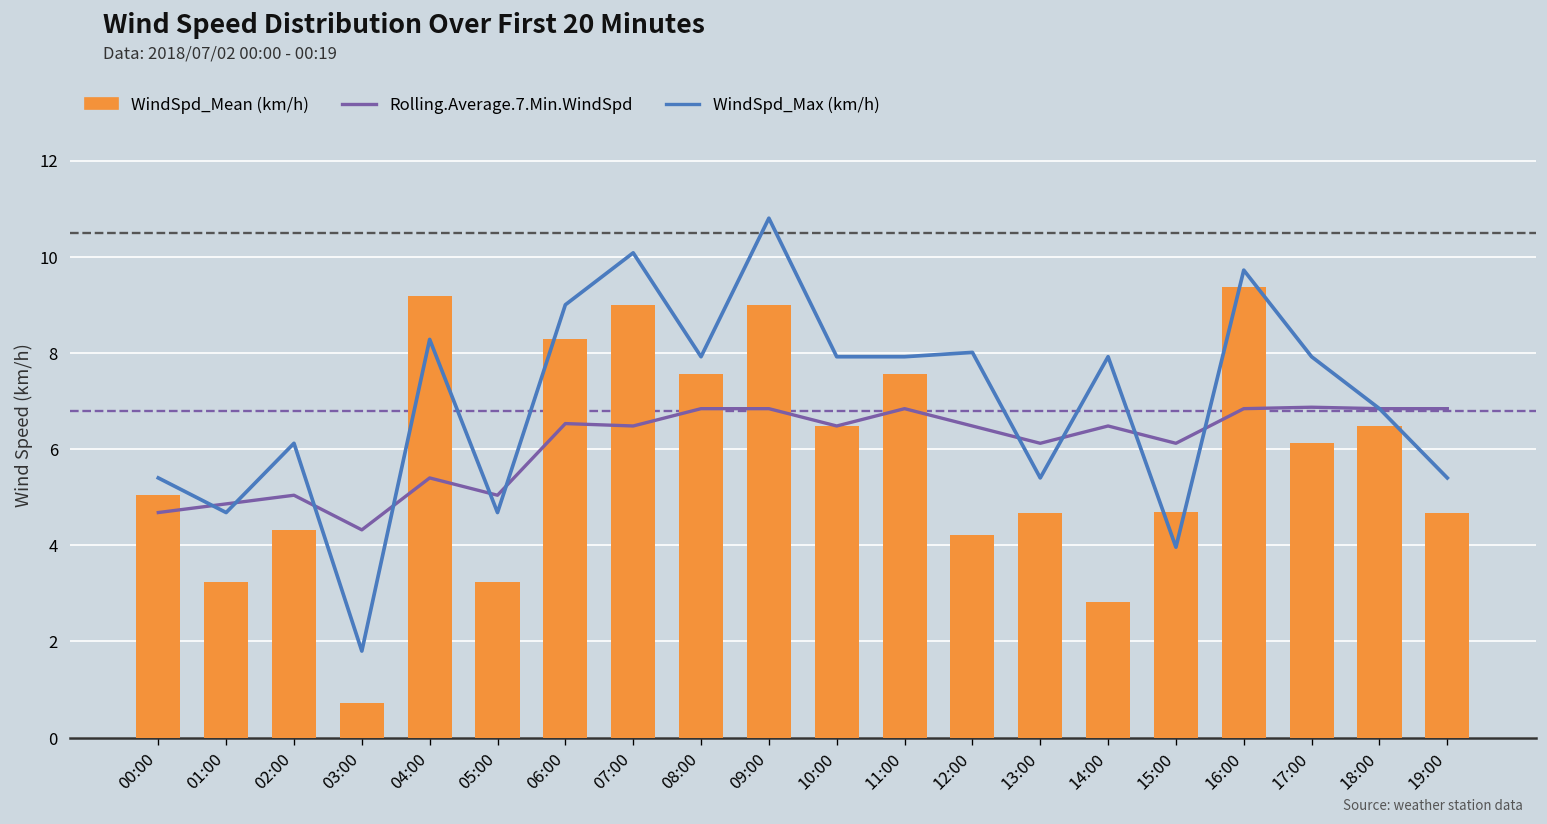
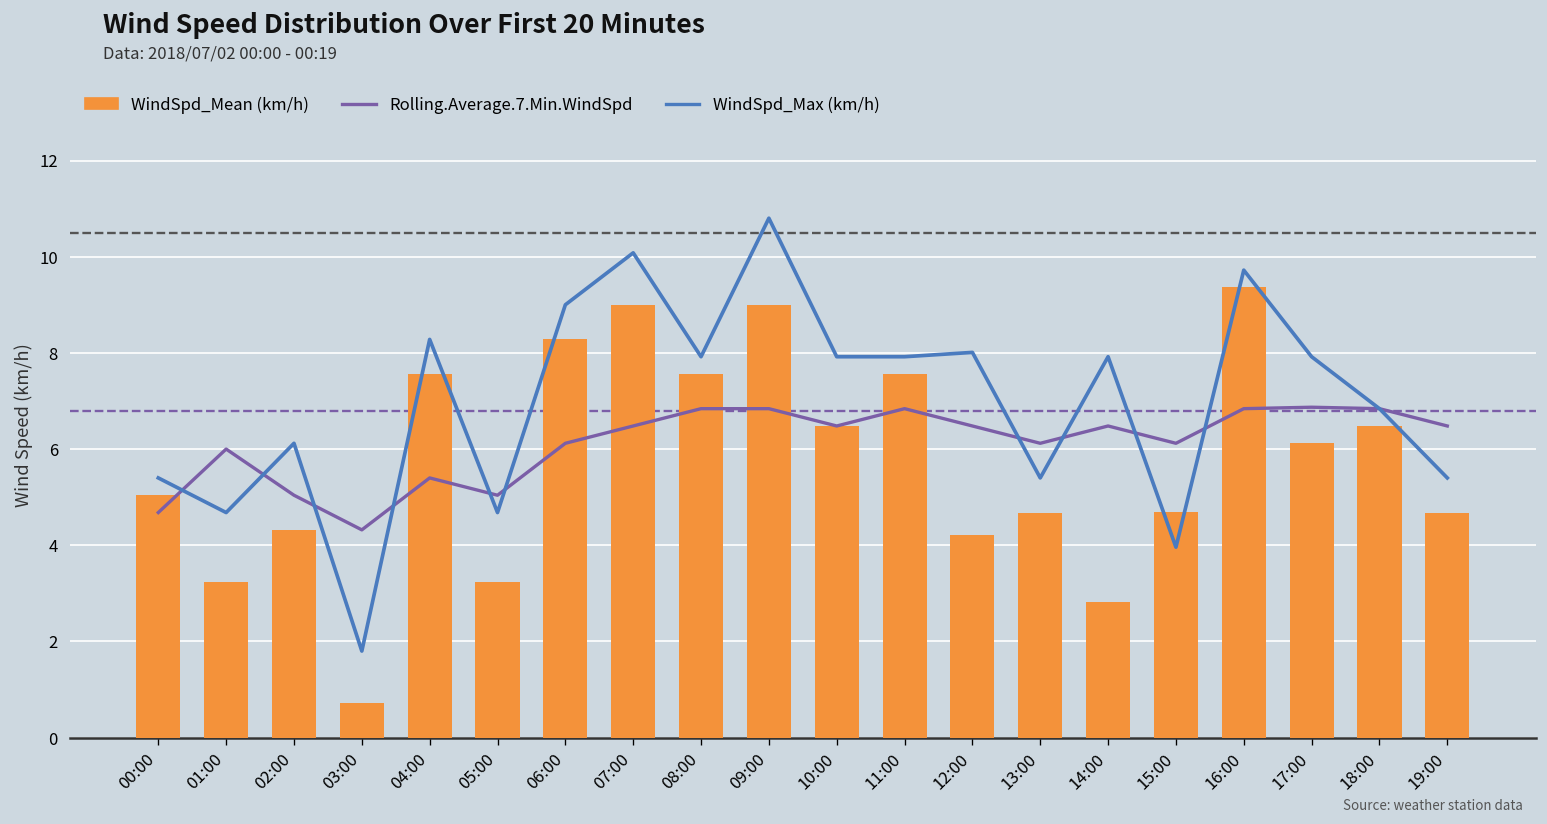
  {
    "Rolling.Average.7.Min.WindSpd": {
      "00:00": 4.7,
-     "01:00": 4.9,
+     "01:00": 6.0,
      "02:00": 5.0,
      "03:00": 4.3,
      "04:00": 5.4,
      "05:00": 5.0,
-     "06:00": 6.5,
+     "06:00": 6.1,
      "07:00": 6.5,
      "08:00": 6.8,
      "09:00": 6.8,
      "10:00": 6.5,
      "11:00": 6.8,
      "12:00": 6.5,
      "13:00": 6.1,
      "14:00": 6.5,
      "15:00": 6.1,
      "16:00": 6.8,
      "17:00": 6.9,
-     "19:00": 6.8
+     "19:00": 6.5
    },
    "WindSpd_Mean (km/h)": {
      "00:00": 5.0,
      "01:00": 3.2,
      "02:00": 4.3,
      "03:00": 0.7,
-     "04:00": 9.2,
+     "04:00": 7.6,
      "05:00": 3.2,
      "06:00": 8.3,
      "07:00": 9.0,
      "08:00": 7.6,
      "09:00": 9.0,
      "10:00": 6.5,
      "11:00": 7.6,
      "12:00": 4.2,
      "13:00": 4.7,
      "14:00": 2.8,
      "15:00": 4.7,
      "16:00": 9.4,
      "17:00": 6.1,
      "18:00": 6.5,
      "19:00": 4.7
    },
    "WindSpd_Max (km/h)": {
      "00:00": 5.4,
      "01:00": 4.7,
      "02:00": 6.1,
      "03:00": 1.8,
      "04:00": 8.3,
      "05:00": 4.7,
      "06:00": 9.0,
      "07:00": 10.1,
      "08:00": 7.9,
      "09:00": 10.8,
      "10:00": 7.9,
      "11:00": 7.9,
      "12:00": 8.0,
      "13:00": 5.4,
      "14:00": 7.9,
      "15:00": 4.0,
      "16:00": 9.7,
      "17:00": 7.9,
      "19:00": 5.4
    }
  }
